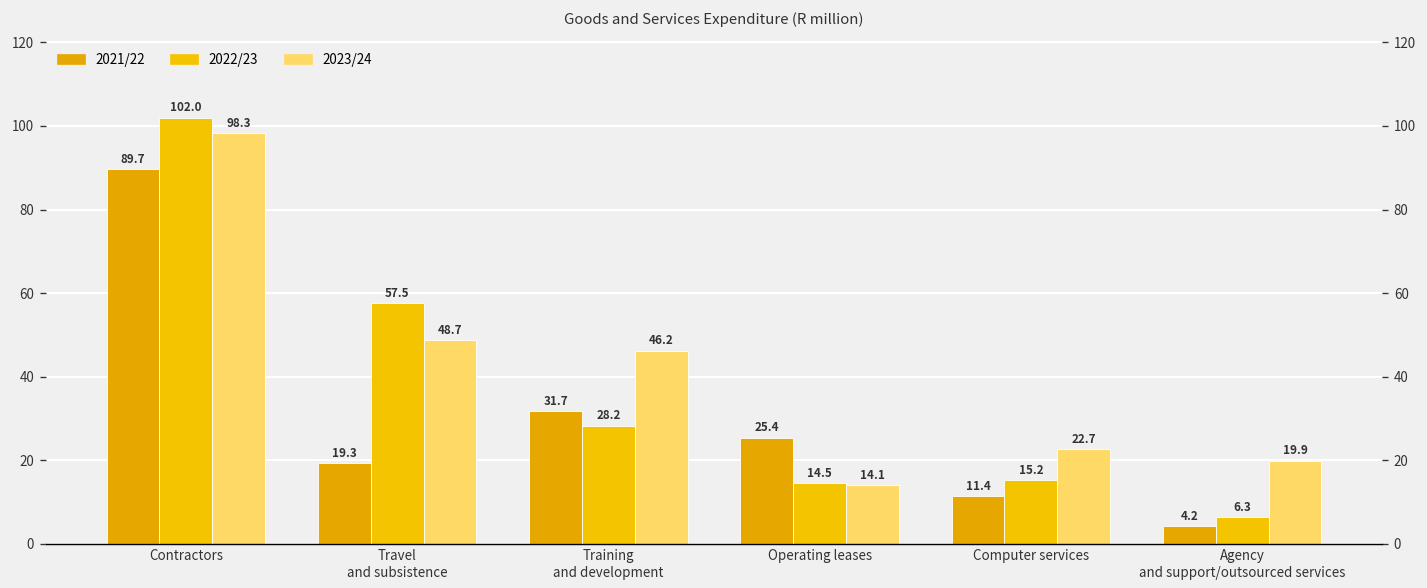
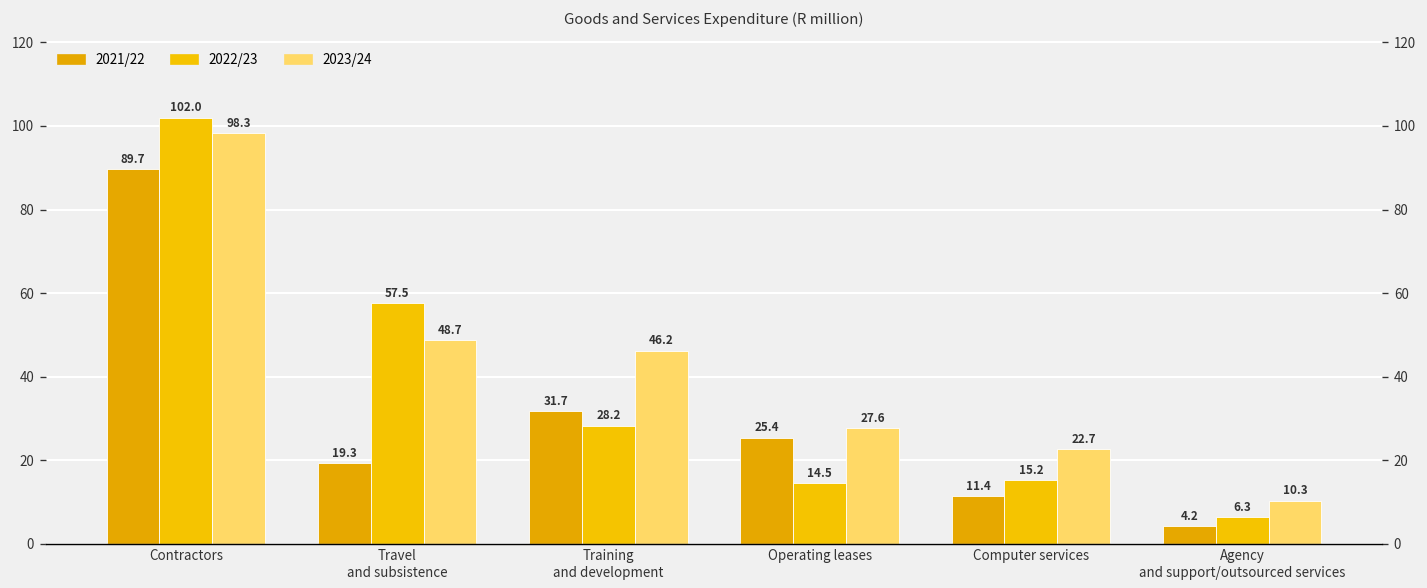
  {
    "2023/24": {
      "Contractors": 98.3,
      "Travel and subsistence": 48.7,
      "Training and development": 46.2,
-     "Operating leases": 14.1,
+     "Operating leases": 27.6,
      "Computer services": 22.7,
-     "Agency and support/outsourced services": 19.9
+     "Agency and support/outsourced services": 10.3
    }
  }
